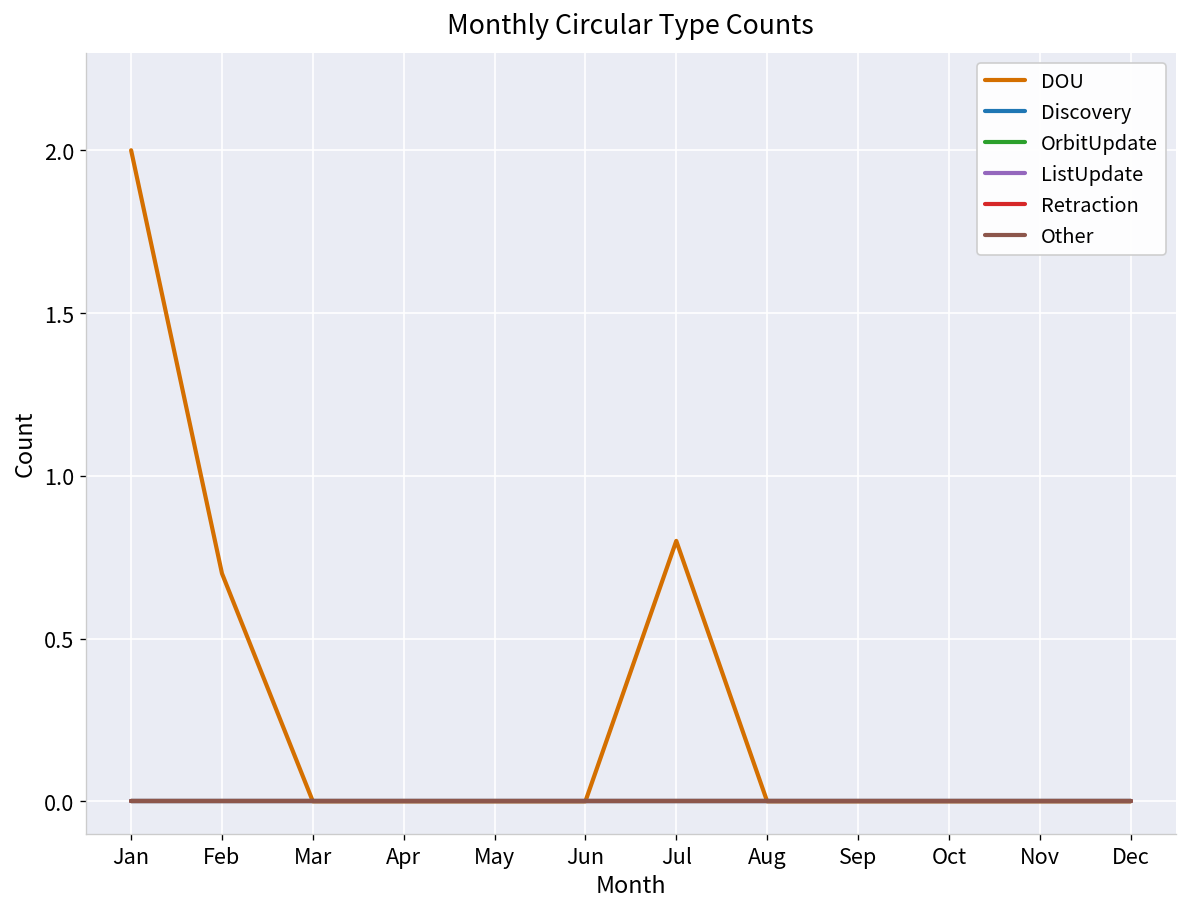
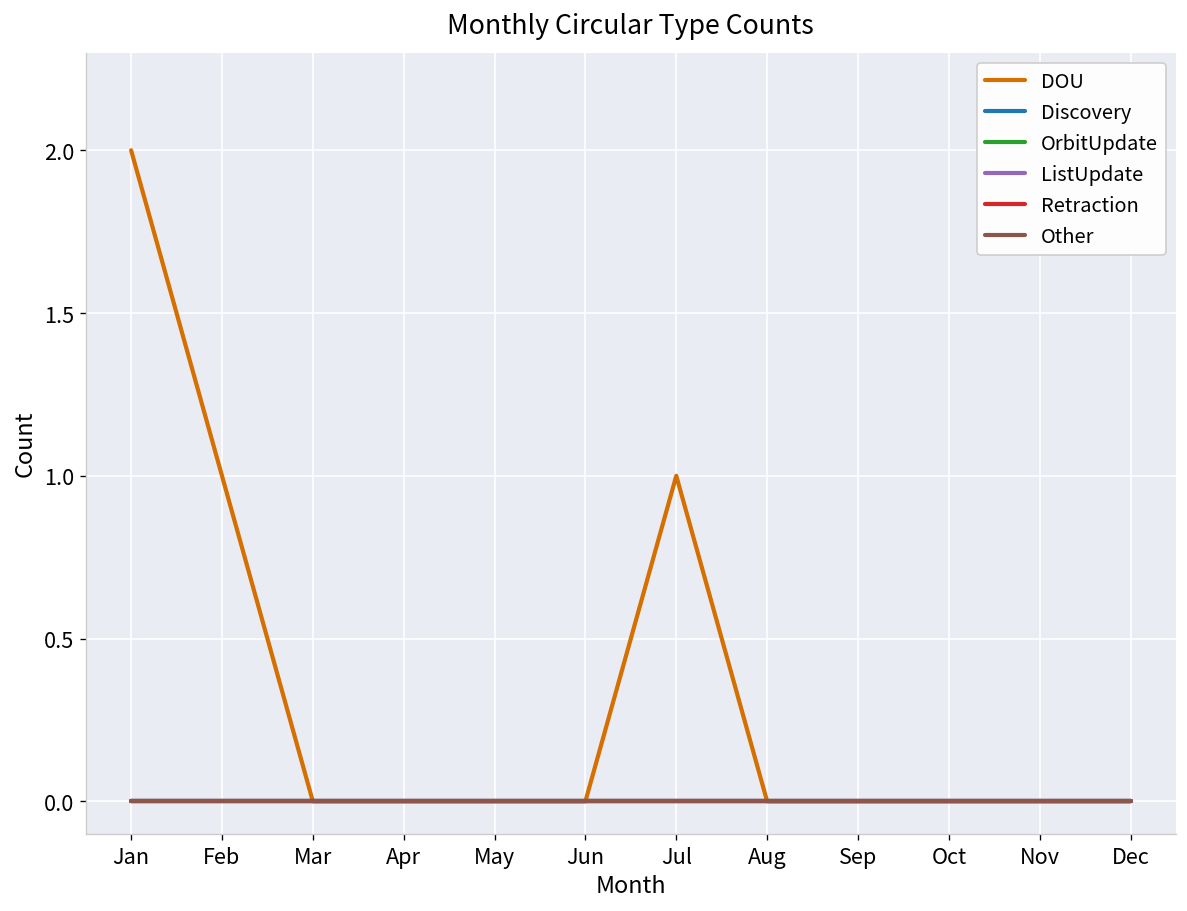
  {
    "DOU": {
      "Jan": 2.0,
-     "Feb": 0.7,
-     "Jul": 0.8
+     "Feb": 1.0,
+     "Jul": 1.0
    },
    "Other": {
      "Jan": 0.0,
      "Feb": 0.0,
      "Jul": 0.0
    }
  }
